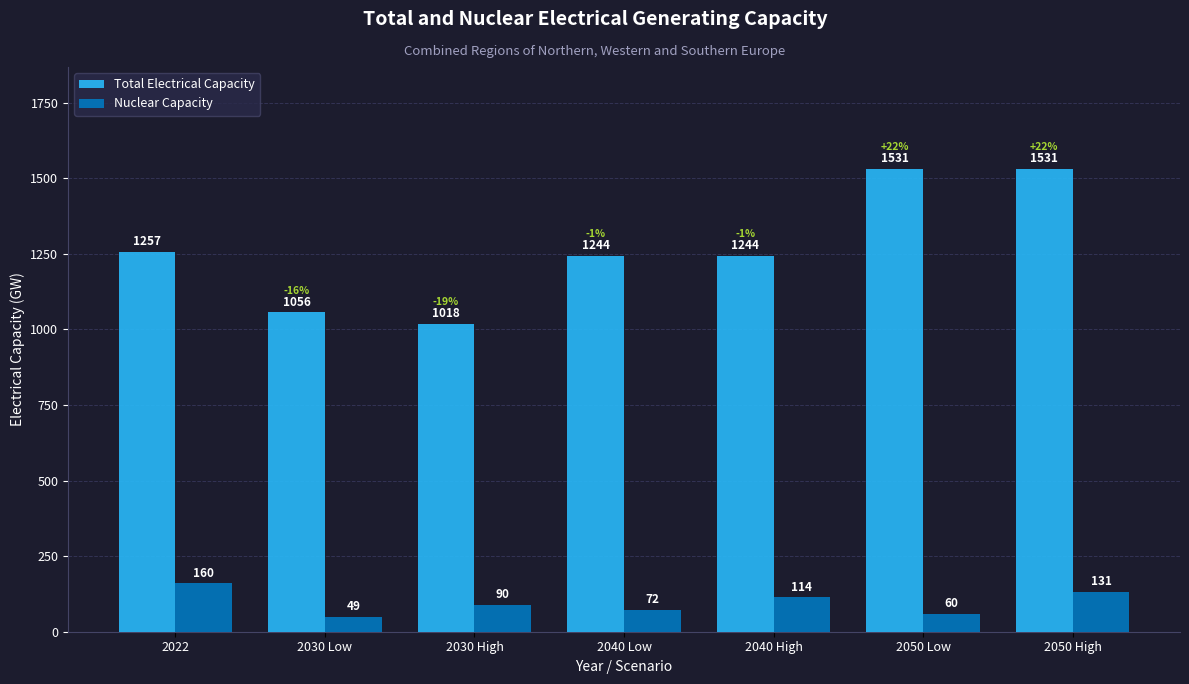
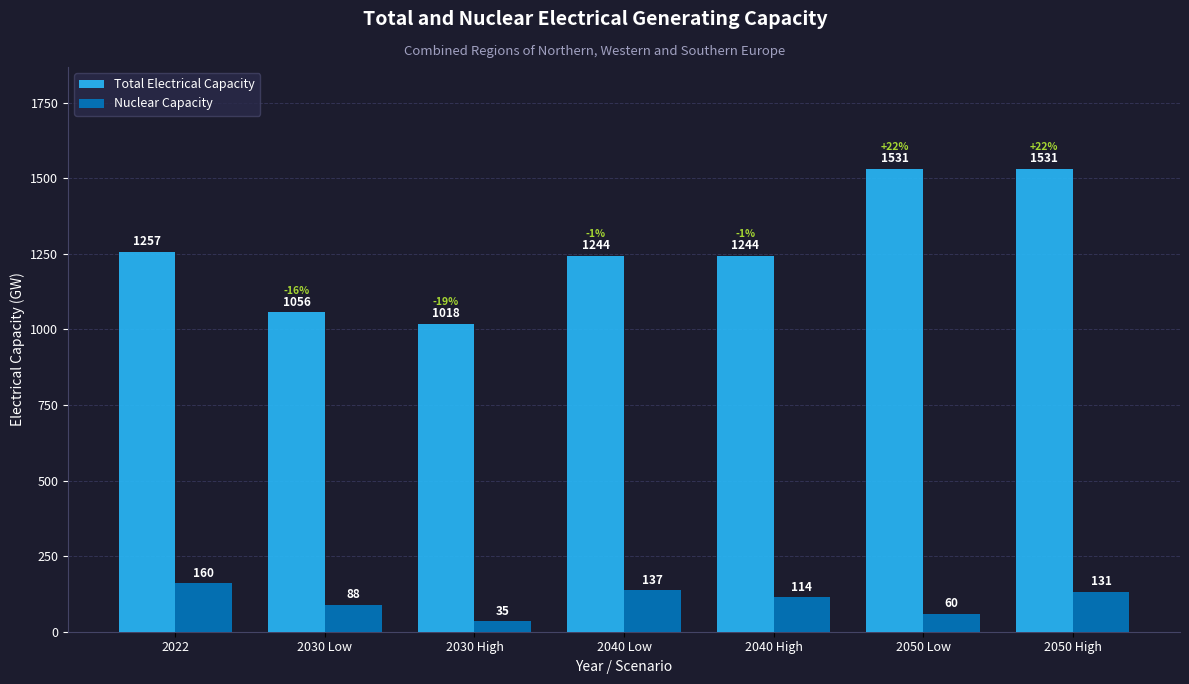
  {
    "Total Electrical Capacity": {
      "2022": 1257,
      "2030 Low": 1056,
      "2030 High": 1018,
      "2040 Low": 1244,
      "2040 High": 1244,
      "2050 Low": 1531,
      "2050 High": 1531
    },
    "Nuclear Capacity": {
      "2022": 160,
-     "2030 Low": 49,
-     "2030 High": 90,
-     "2040 Low": 72,
+     "2030 Low": 88,
+     "2030 High": 35,
+     "2040 Low": 137,
      "2040 High": 114,
      "2050 Low": 60,
      "2050 High": 131
    }
  }
